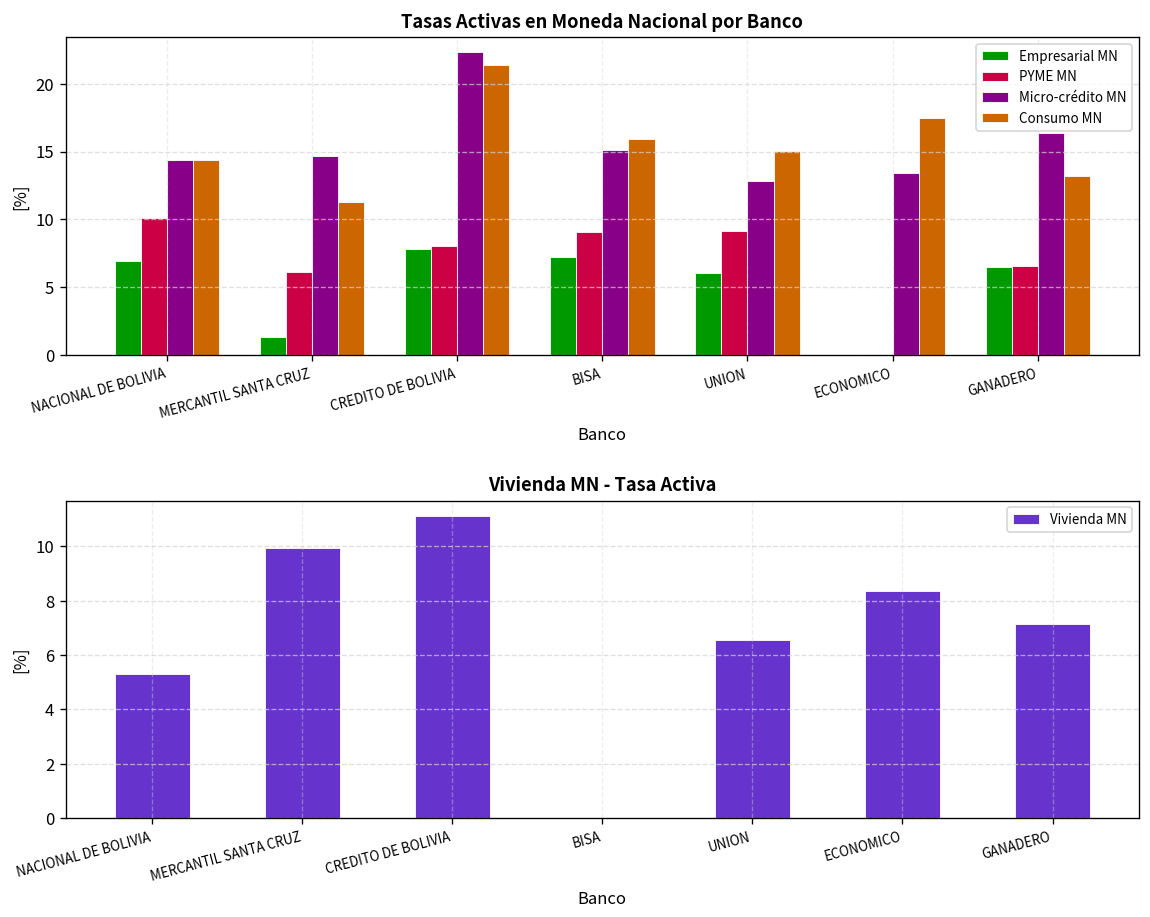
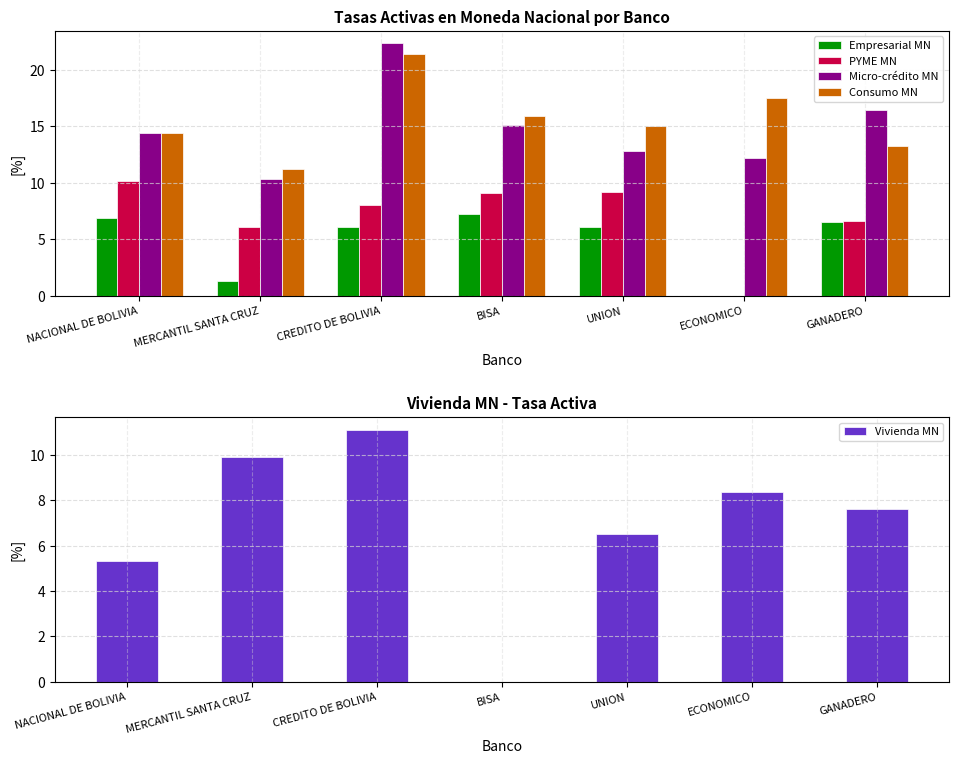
  {
    "Tasas Activas en Moneda Nacional por Banco": {
      "Empresarial MN": {
        "NACIONAL DE BOLIVIA": 6.9,
        "MERCANTIL SANTA CRUZ": 1.3,
-       "CREDITO DE BOLIVIA": 7.8,
+       "CREDITO DE BOLIVIA": 6.1,
        "BISA": 7.2,
        "UNION": 6.0,
        "ECONOMICO": 0.0,
        "GANADERO": 6.5
      },
      "PYME MN": {
        "NACIONAL DE BOLIVIA": 10.1,
        "MERCANTIL SANTA CRUZ": 6.1,
        "CREDITO DE BOLIVIA": 8.0,
        "BISA": 9.1,
        "UNION": 9.2,
        "ECONOMICO": 0.0,
        "GANADERO": 6.6
      },
      "Micro-crédito MN": {
        "NACIONAL DE BOLIVIA": 14.4,
-       "MERCANTIL SANTA CRUZ": 14.7,
+       "MERCANTIL SANTA CRUZ": 10.3,
        "CREDITO DE BOLIVIA": 22.3,
        "BISA": 15.1,
        "UNION": 12.8,
-       "ECONOMICO": 13.4,
+       "ECONOMICO": 12.1,
        "GANADERO": 16.4
      },
      "Consumo MN": {
        "NACIONAL DE BOLIVIA": 14.4,
        "MERCANTIL SANTA CRUZ": 11.2,
        "CREDITO DE BOLIVIA": 21.4,
        "BISA": 15.9,
        "UNION": 15.0,
        "ECONOMICO": 17.5,
        "GANADERO": 13.2
      }
    },
    "Vivienda MN - Tasa Activa": {
      "NACIONAL DE BOLIVIA": 5.3,
      "MERCANTIL SANTA CRUZ": 9.9,
      "CREDITO DE BOLIVIA": 11.1,
      "BISA": 0.0,
      "UNION": 6.5,
      "ECONOMICO": 8.4,
-     "GANADERO": 7.1
+     "GANADERO": 7.6
    }
  }
